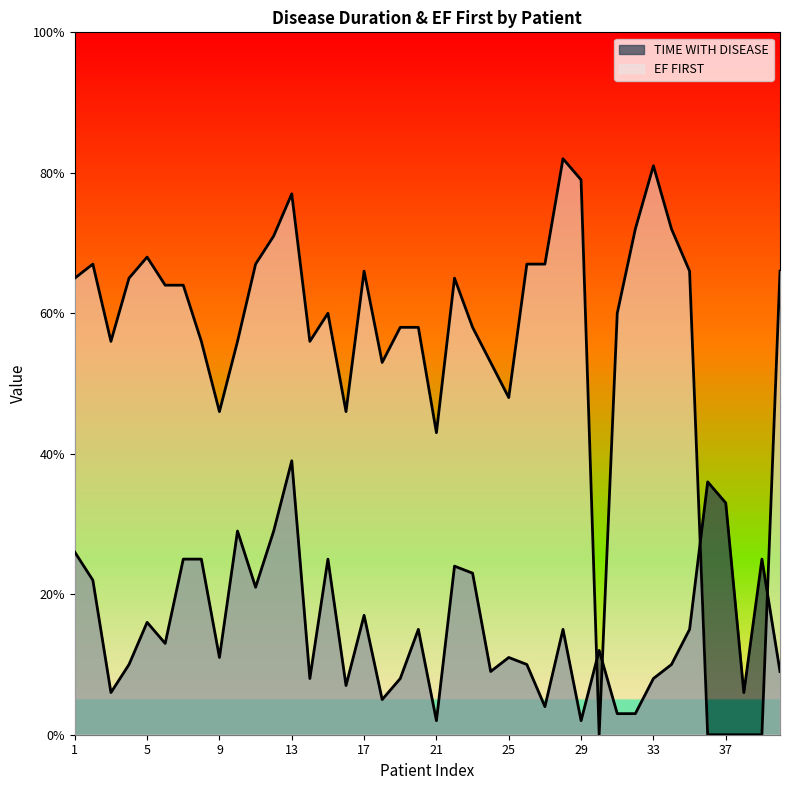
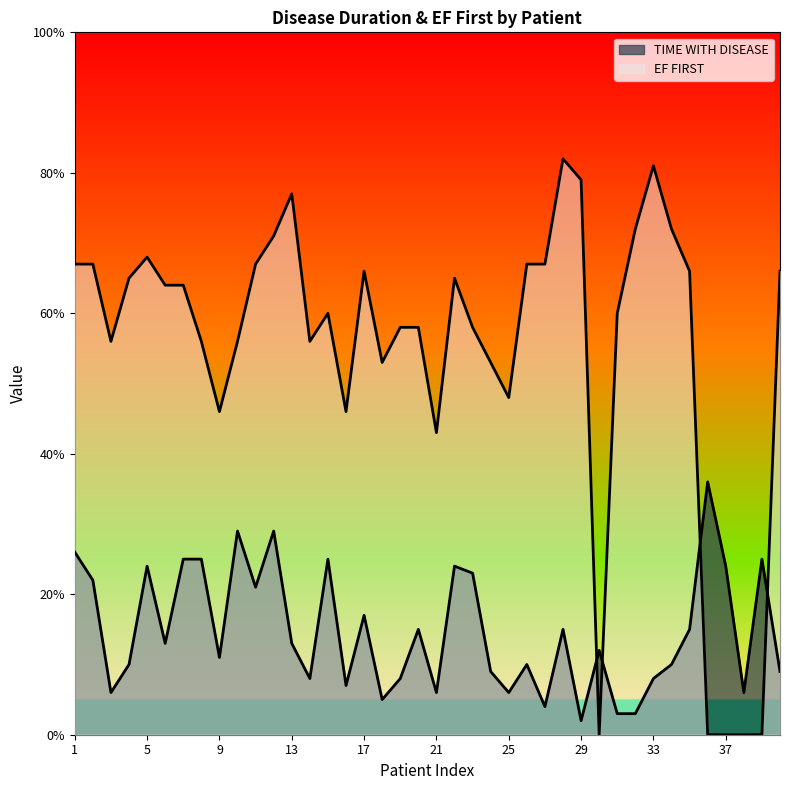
  {
    "TIME WITH DISEASE": {
      "1": "26%",
-     "5": "16%",
+     "5": "24%",
      "9": "11%",
-     "13": "39%",
+     "13": "13%",
      "17": "17%",
-     "21": "2%",
-     "25": "11%",
+     "21": "6%",
+     "25": "6%",
      "29": "2%",
      "33": "8%",
-     "37": "33%"
+     "37": "24%"
    },
    "EF FIRST": {
-     "1": "65%",
+     "1": "67%",
      "5": "68%",
      "9": "46%",
      "13": "77%",
      "17": "66%",
      "21": "43%",
      "25": "48%",
      "29": "79%",
      "33": "81%",
      "37": "0%"
    }
  }
